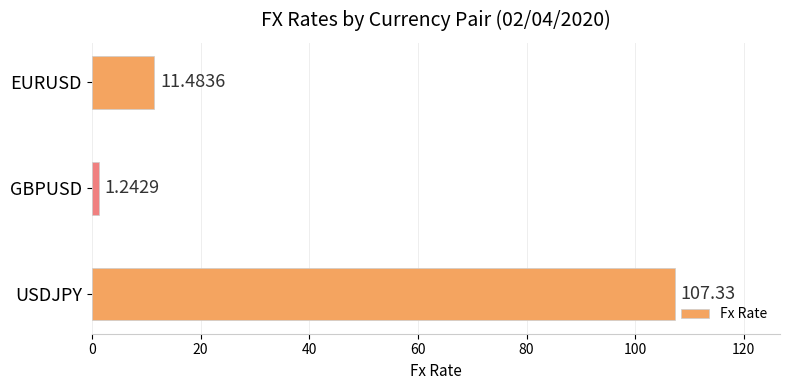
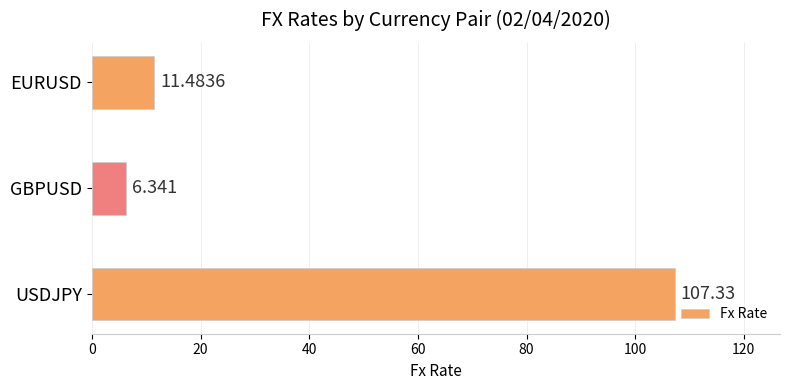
  {
    "EURUSD": 11.4836,
-   "GBPUSD": 1.2429,
+   "GBPUSD": 6.341,
    "USDJPY": 107.33
  }
